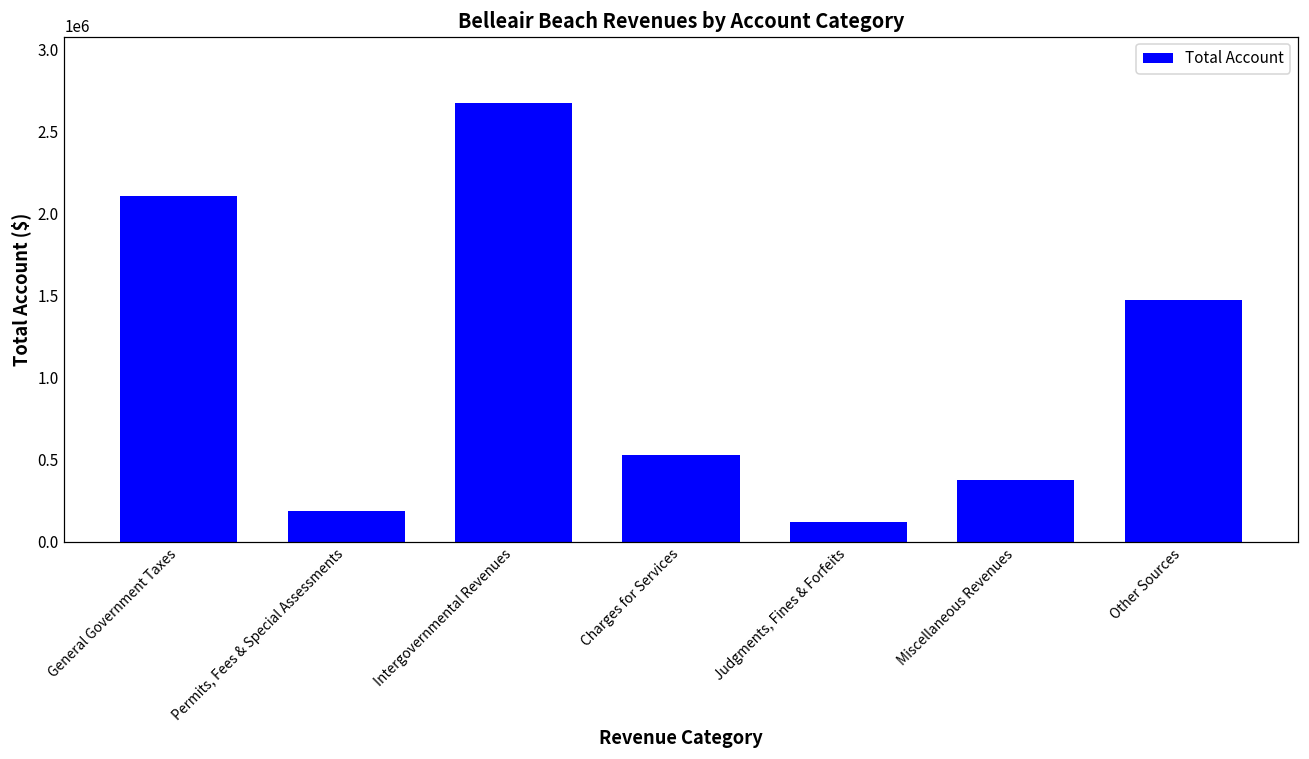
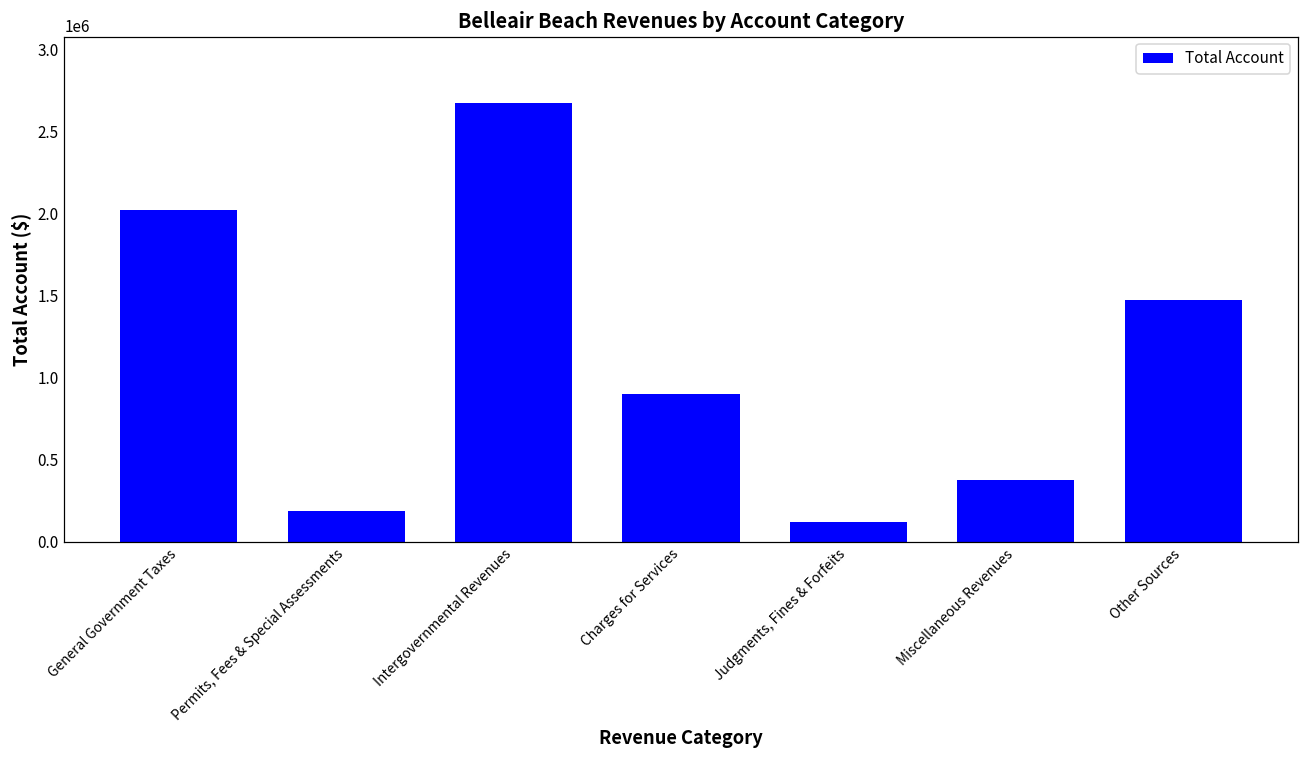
  {
-   "General Government Taxes": 2110000,
+   "General Government Taxes": 2020000,
    "Permits, Fees & Special Assessments": 190000,
    "Intergovernmental Revenues": 2680000,
-   "Charges for Services": 530000,
+   "Charges for Services": 900000,
    "Judgments, Fines & Forfeits": 120000,
    "Miscellaneous Revenues": 370000,
    "Other Sources": 1480000
  }
